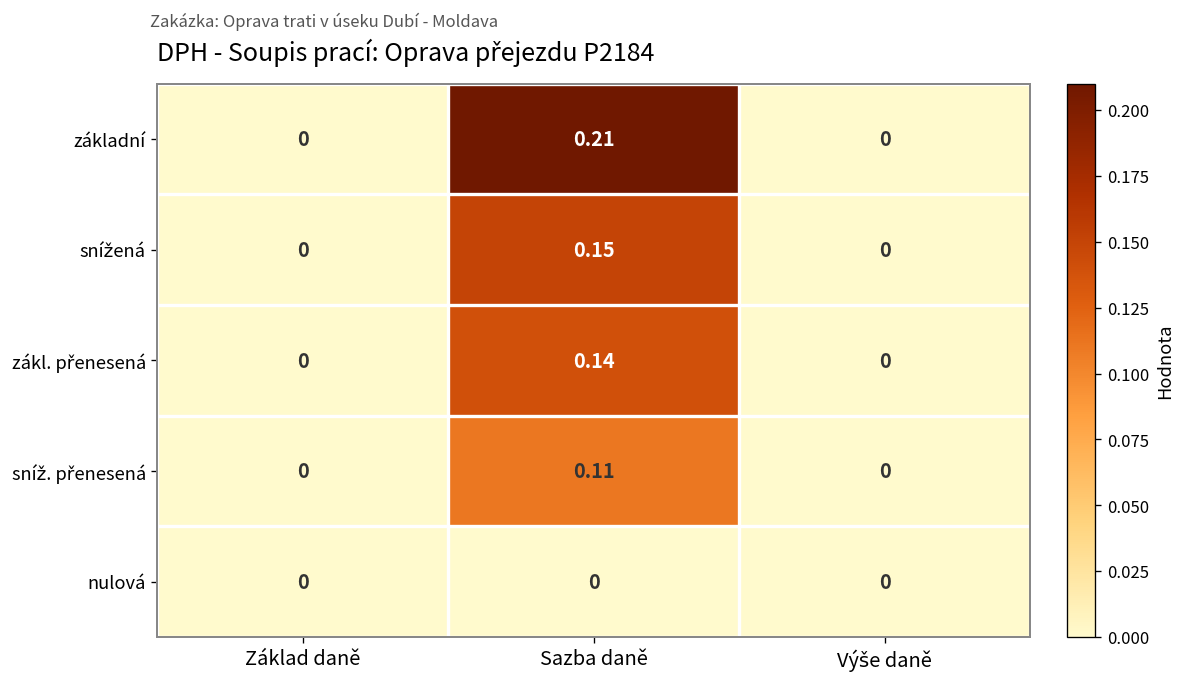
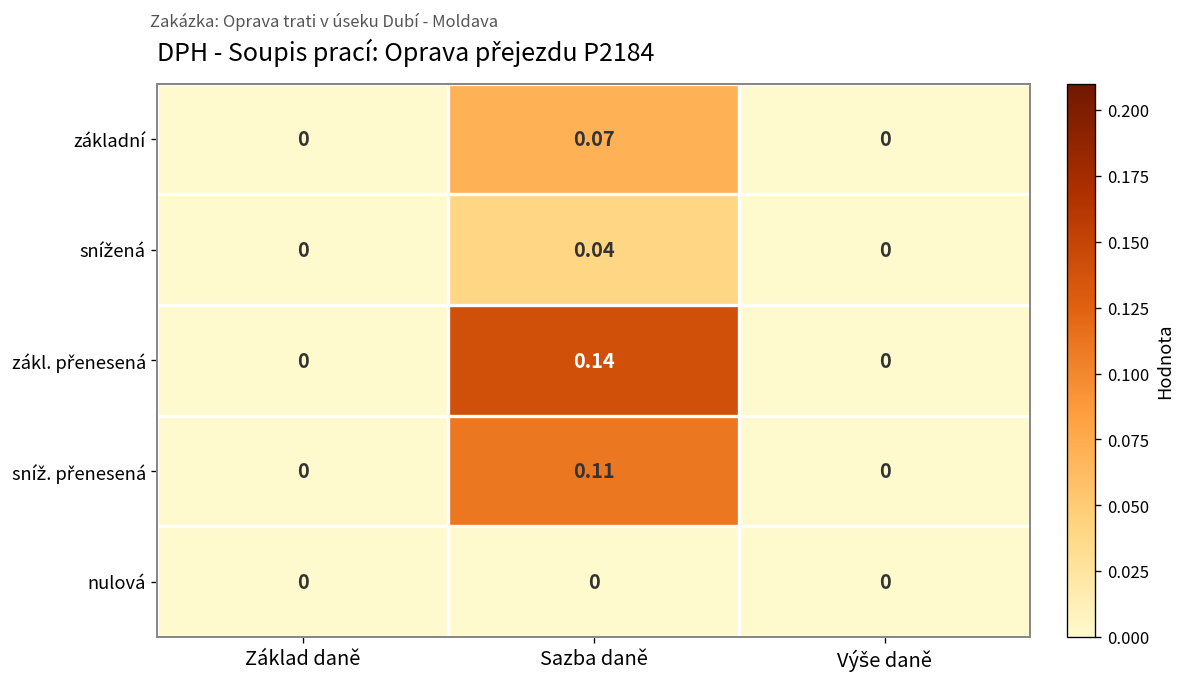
  {
    "základní": {
      "Základ daně": 0,
-     "Sazba daně": 0.21,
+     "Sazba daně": 0.07,
      "Výše daně": 0
    },
    "snížená": {
      "Základ daně": 0,
-     "Sazba daně": 0.15,
+     "Sazba daně": 0.04,
      "Výše daně": 0
    },
    "zákl. přenesená": {
      "Základ daně": 0,
      "Sazba daně": 0.14,
      "Výše daně": 0
    },
    "sníž. přenesená": {
      "Základ daně": 0,
      "Sazba daně": 0.11,
      "Výše daně": 0
    },
    "nulová": {
      "Základ daně": 0,
      "Sazba daně": 0,
      "Výše daně": 0
    }
  }
